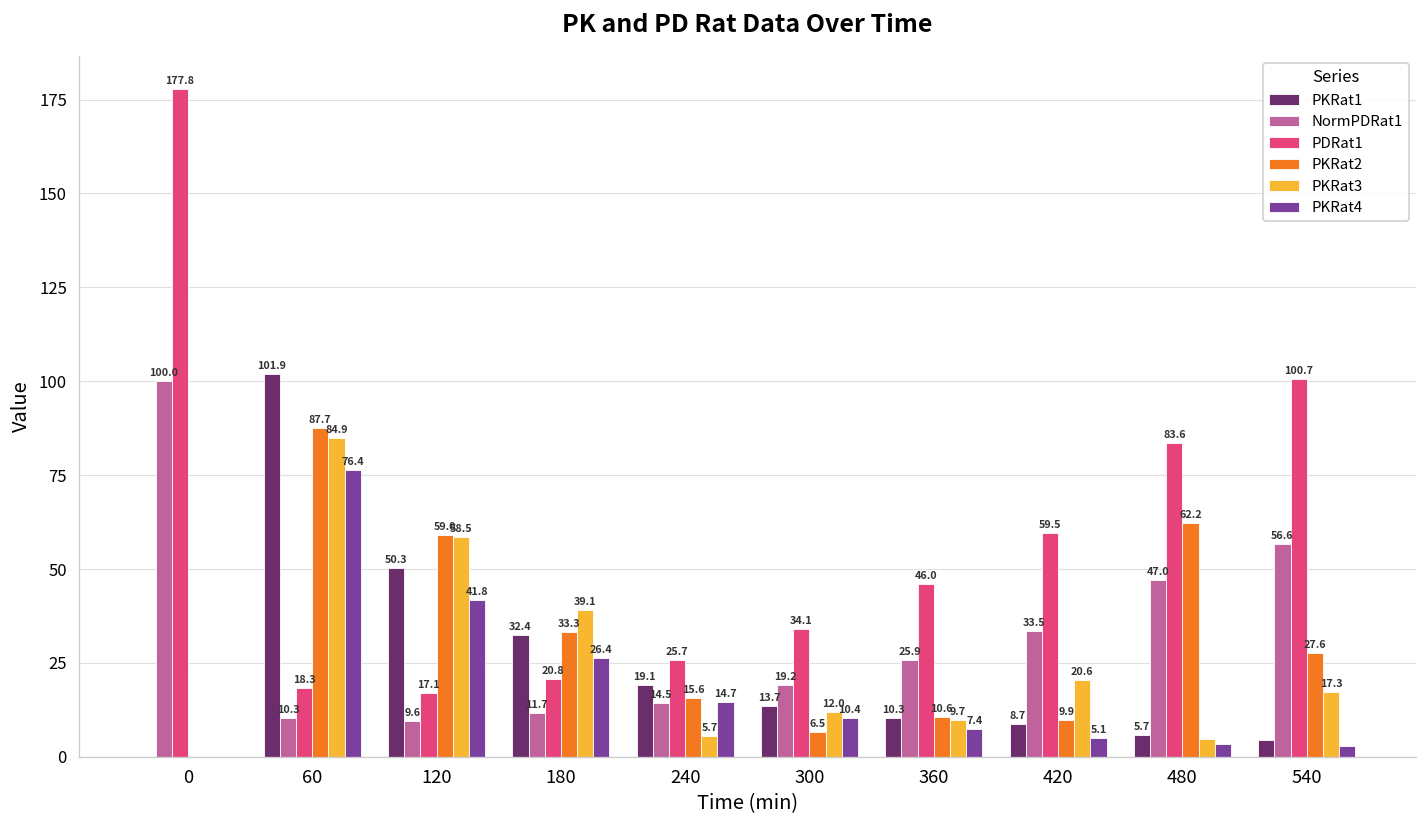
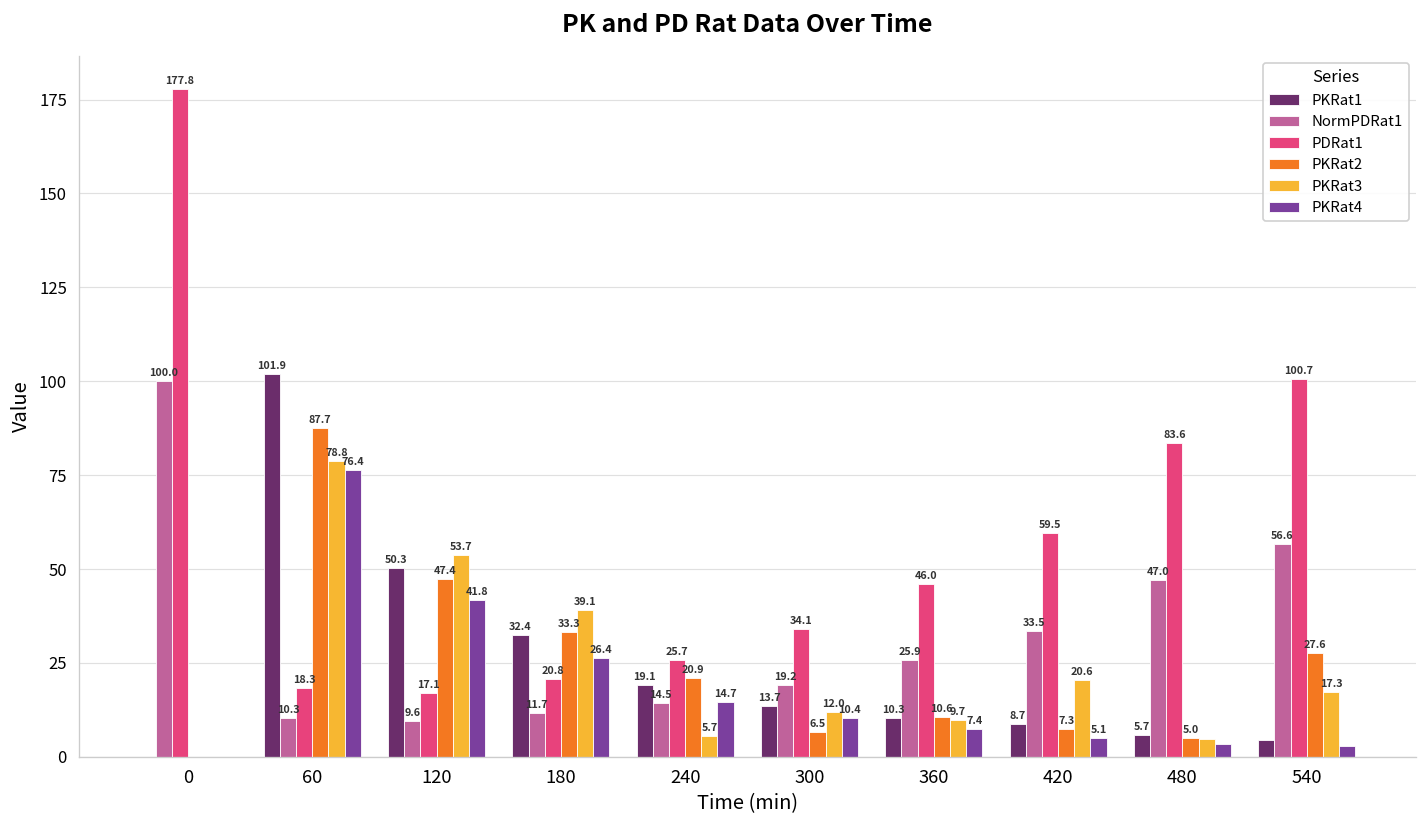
  {
    "PKRat2": {
      "60": 87.7,
-     "120": 59.0,
+     "120": 47.4,
      "180": 33.3,
-     "240": 15.6,
+     "240": 20.9,
      "300": 6.5,
      "360": 10.6,
-     "420": 9.9,
-     "480": 62.2,
+     "420": 7.3,
+     "480": 5.0,
      "540": 27.6
    },
    "PKRat3": {
-     "60": 84.9,
-     "120": 58.5,
+     "60": 78.8,
+     "120": 53.7,
      "180": 39.1,
      "240": 5.7,
      "300": 12.0,
      "360": 9.7,
      "420": 20.6,
      "540": 17.3
    }
  }
